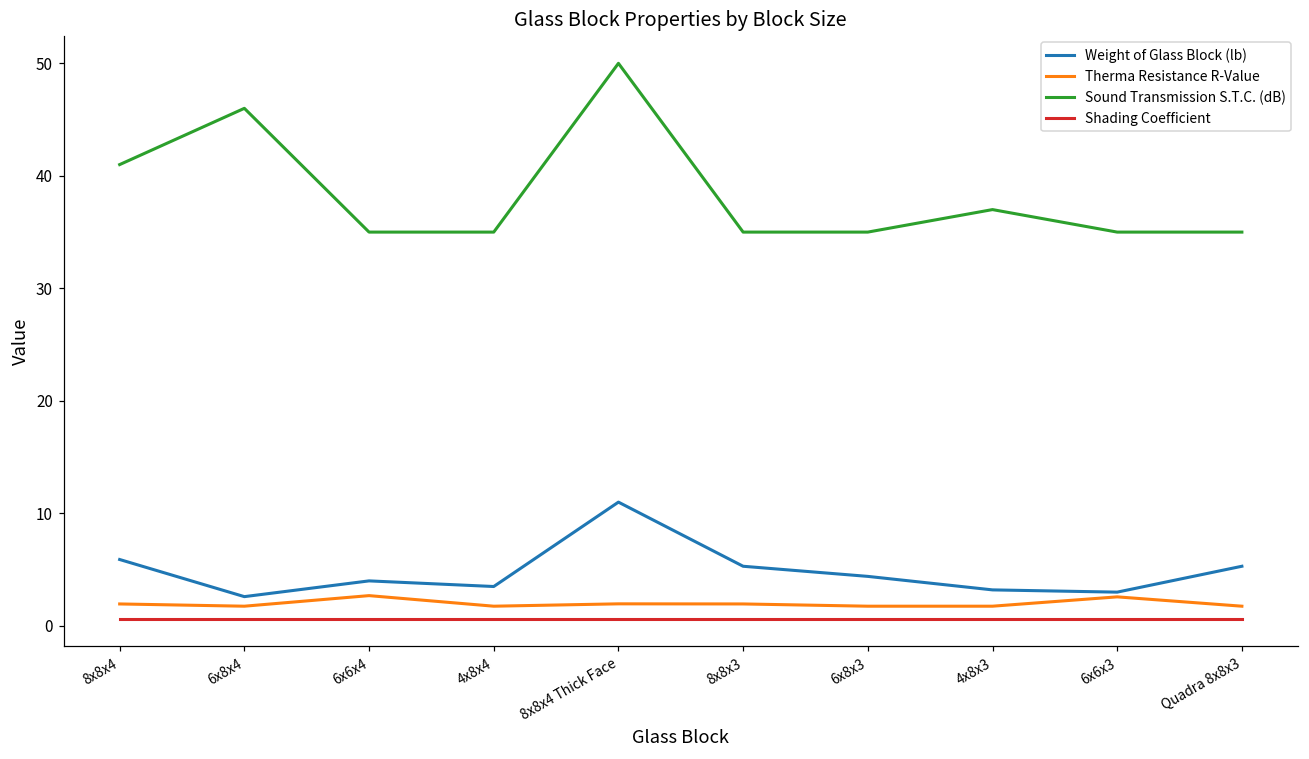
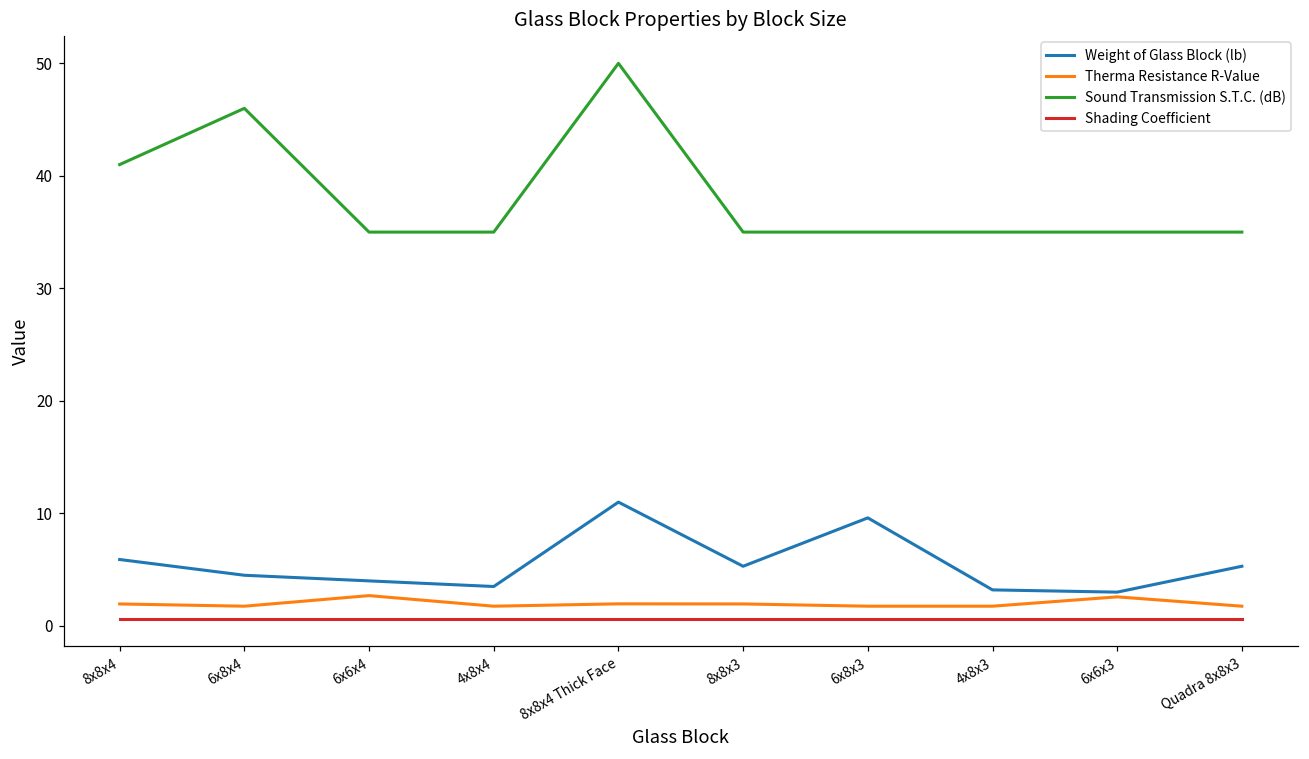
  {
    "Weight of Glass Block (lb)": {
      "8x8x4": 5.9,
-     "6x8x4": 2.6,
+     "6x8x4": 4.5,
      "6x6x4": 4.0,
      "4x8x4": 3.5,
      "8x8x4 Thick Face": 11.0,
      "8x8x3": 5.3,
-     "6x8x3": 4.4,
+     "6x8x3": 9.6,
      "4x8x3": 3.2,
      "6x6x3": 3.0,
      "Quadra 8x8x3": 5.3
    },
    "Therma Resistance R-Value": {
      "8x8x4": 2.0,
      "6x8x4": 1.8,
      "6x6x4": 2.7,
      "4x8x4": 1.8,
      "8x8x4 Thick Face": 2.0,
      "8x8x3": 2.0,
      "6x8x3": 1.8,
      "4x8x3": 1.8,
      "6x6x3": 2.6,
      "Quadra 8x8x3": 1.8
    },
    "Sound Transmission S.T.C. (dB)": {
      "8x8x4": 41,
      "6x8x4": 46,
      "6x6x4": 35,
      "4x8x4": 35,
      "8x8x4 Thick Face": 50,
      "8x8x3": 35,
      "6x8x3": 35,
-     "4x8x3": 37,
+     "4x8x3": 35,
      "6x6x3": 35,
      "Quadra 8x8x3": 35
    },
    "Shading Coefficient": {
      "8x8x4": 0.7,
      "6x8x4": 0.7,
      "6x6x4": 0.7,
      "4x8x4": 0.7,
      "8x8x4 Thick Face": 0.7,
      "8x8x3": 0.7,
      "6x8x3": 0.7,
      "4x8x3": 0.7,
      "6x6x3": 0.7,
      "Quadra 8x8x3": 0.7
    }
  }
